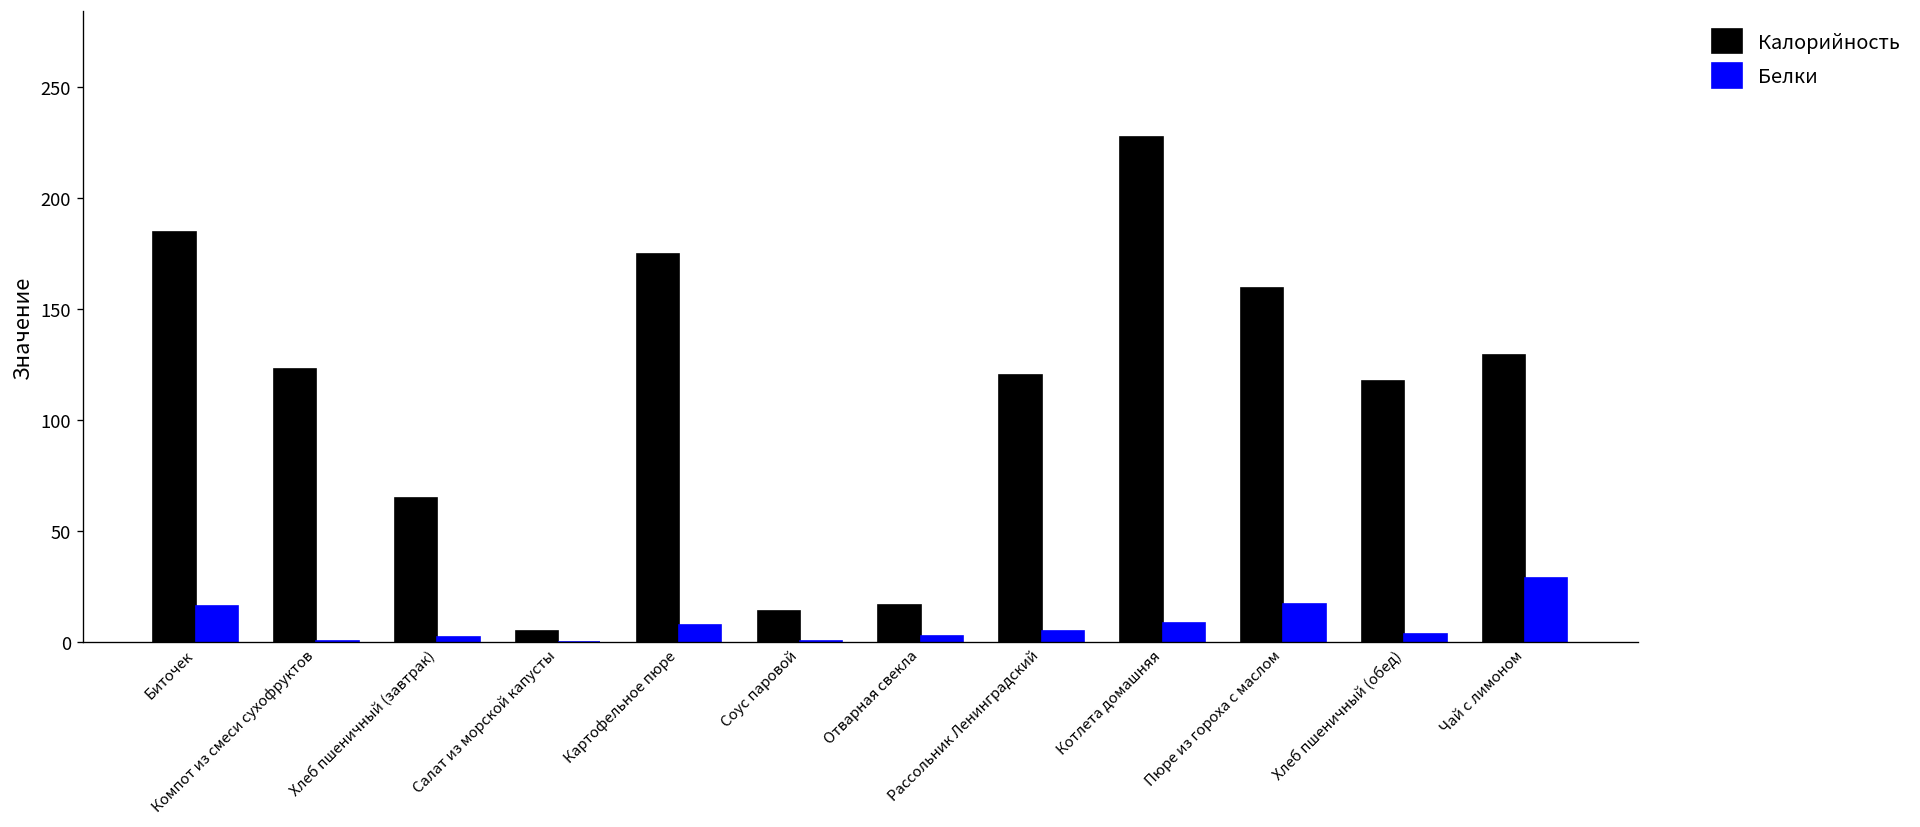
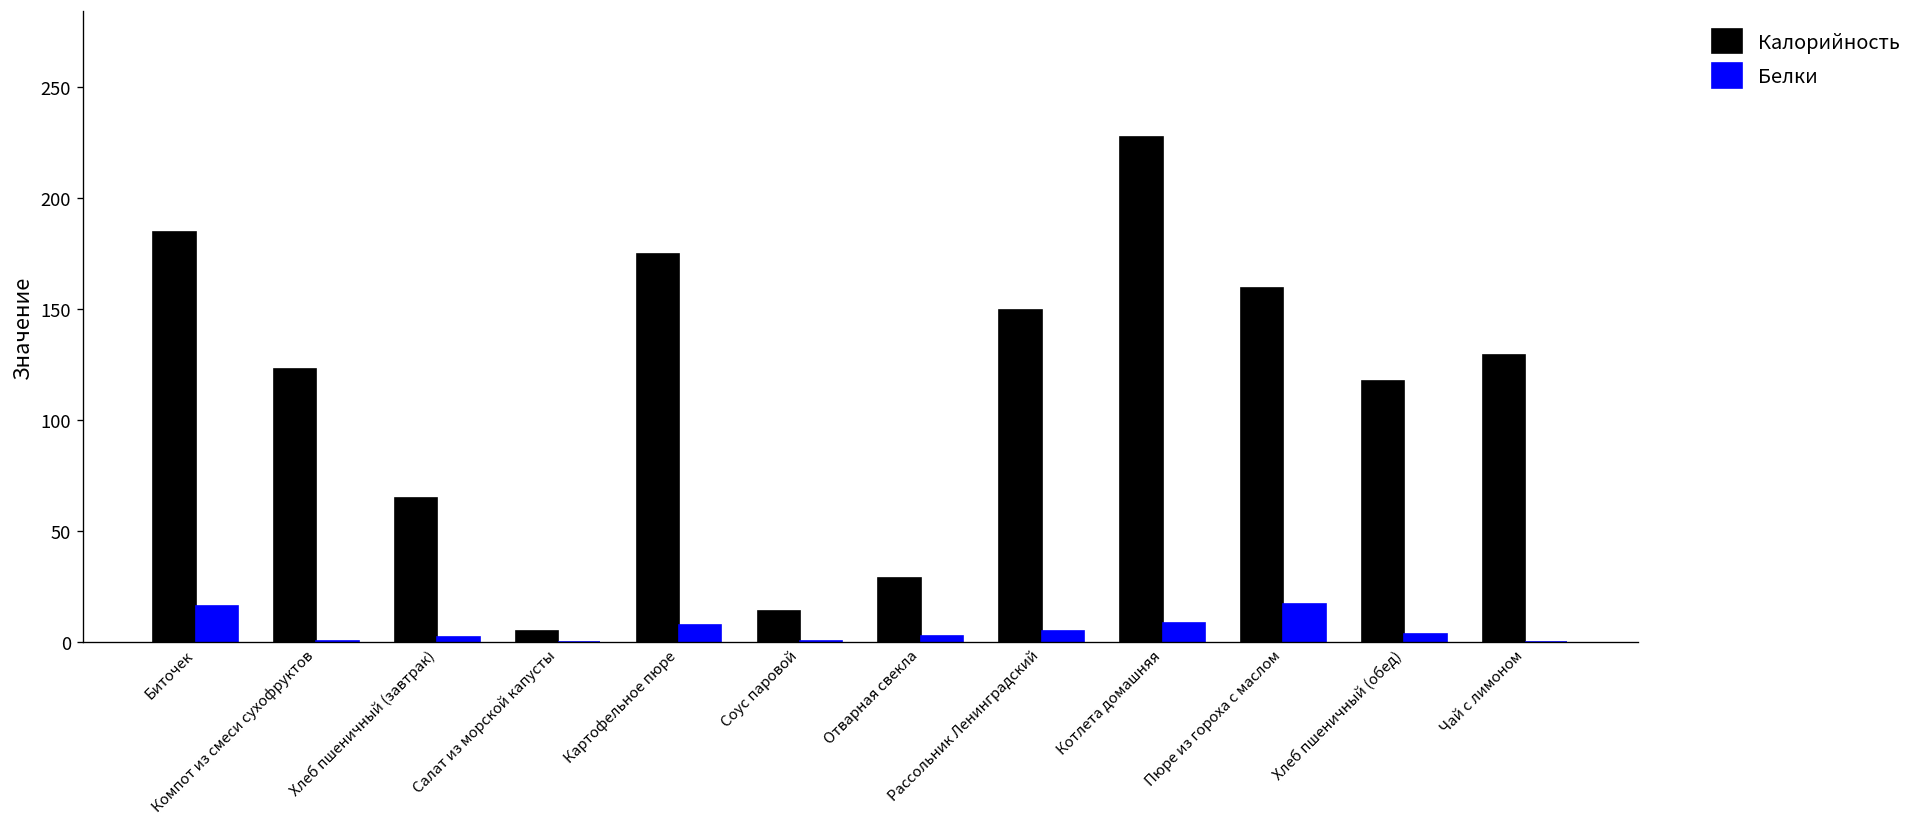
  {
    "Калорийность": {
      "Биточек": 184,
      "Компот из смеси сухофруктов": 123,
      "Хлеб пшеничный (завтрак)": 65,
      "Салат из морской капусты": 5,
      "Картофельное пюре": 175,
      "Соус паровой": 14,
-     "Отварная свекла": 16,
-     "Рассольник Ленинградский": 120,
+     "Отварная свекла": 29,
+     "Рассольник Ленинградский": 150,
      "Котлета домашняя": 227,
      "Пюре из гороха с маслом": 159,
      "Хлеб пшеничный (обед)": 118,
      "Чай с лимоном": 129
    },
    "Белки": {
      "Биточек": 16,
      "Хлеб пшеничный (завтрак)": 2,
      "Картофельное пюре": 8,
      "Отварная свекла": 3,
      "Рассольник Ленинградский": 5,
      "Котлета домашняя": 9,
      "Пюре из гороха с маслом": 17,
      "Хлеб пшеничный (обед)": 4,
-     "Чай с лимоном": 29
+     "Чай с лимоном": 0
    }
  }
